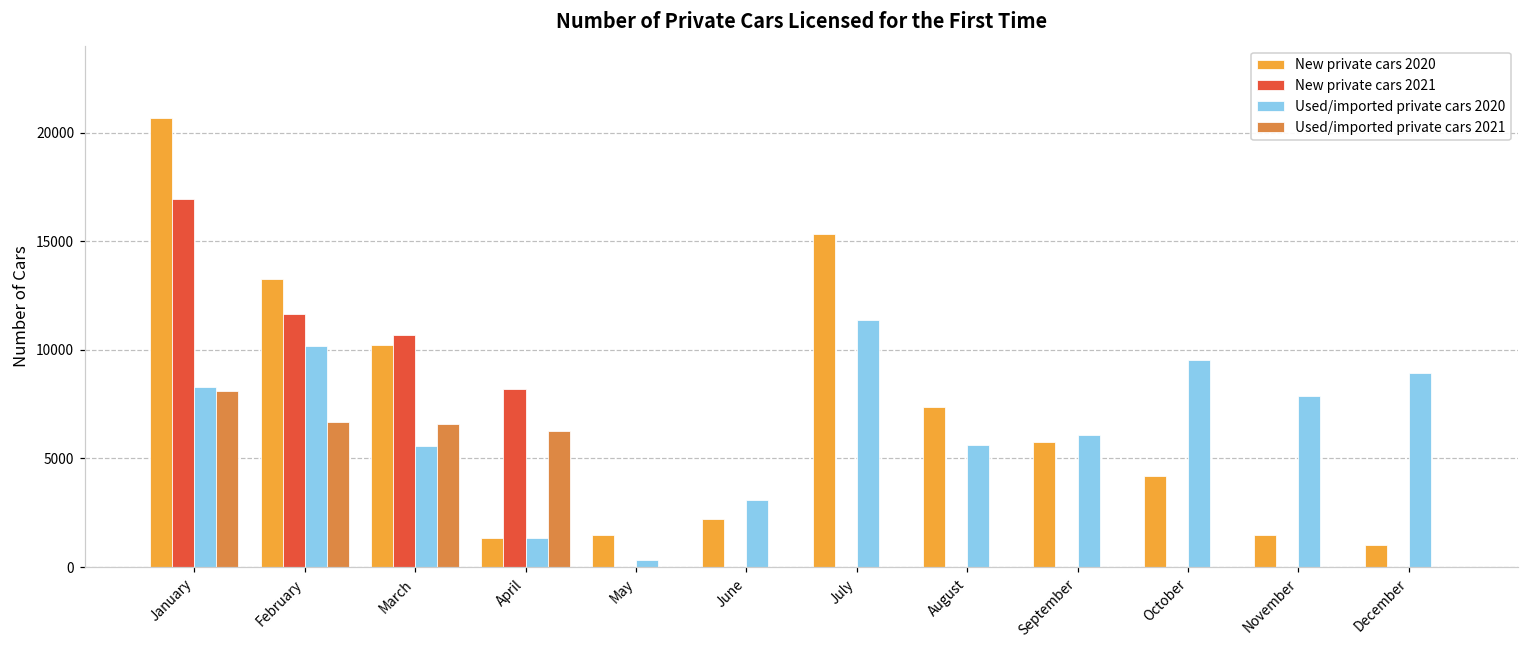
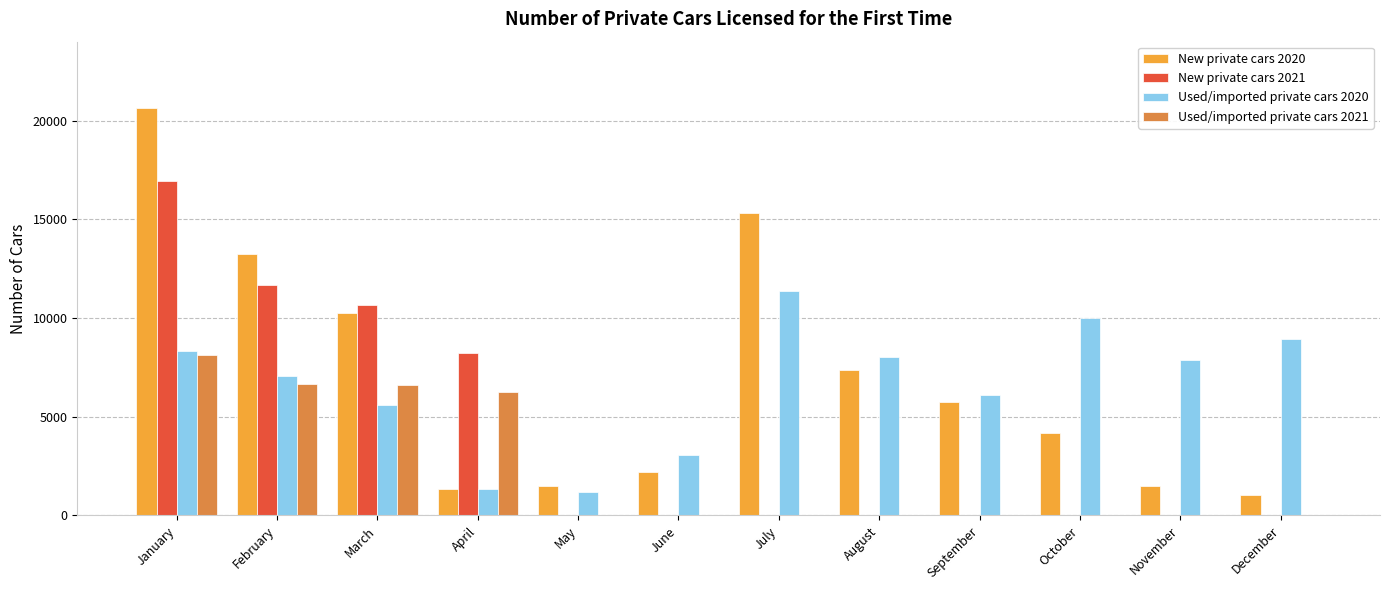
  {
    "Used/imported private cars 2020": {
      "January": 8300,
-     "February": 10200,
+     "February": 7100,
      "March": 5600,
      "April": 1300,
-     "May": 300,
+     "May": 1200,
      "June": 3100,
      "July": 11400,
-     "August": 5600,
+     "August": 8000,
      "September": 6100,
-     "October": 9500,
+     "October": 10000,
      "November": 7900,
      "December": 8900
    }
  }
